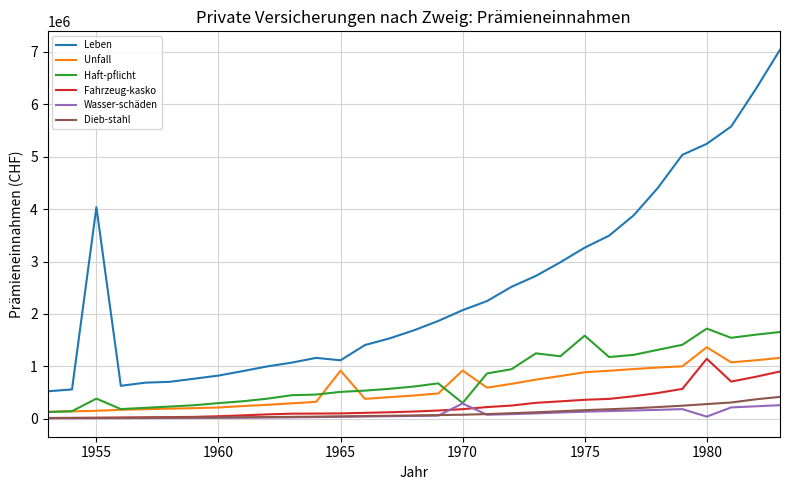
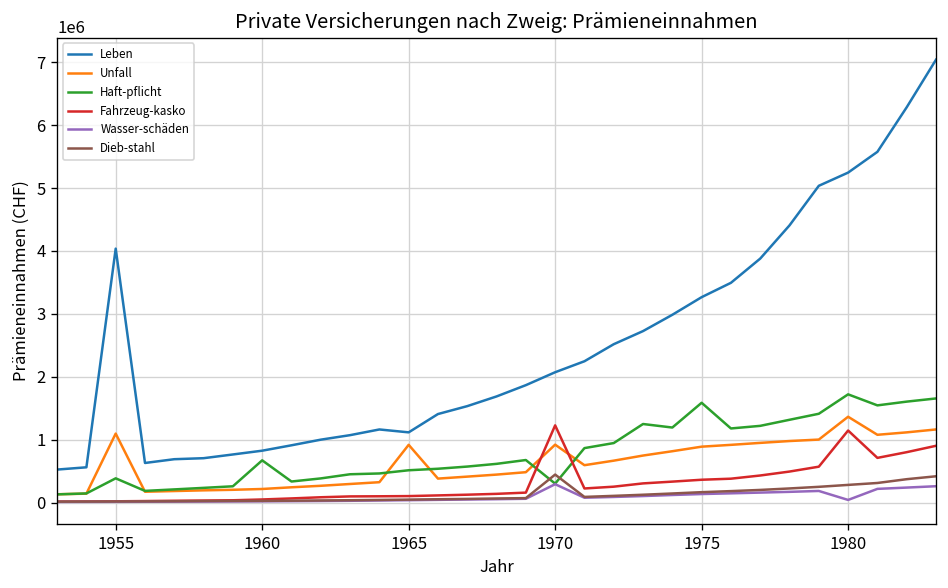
  {
    "Leben": {
      "1955": 4000000,
      "1960": 800000,
      "1965": 1100000,
      "1970": 2100000,
      "1975": 3300000,
      "1980": 5200000
    },
    "Unfall": {
-     "1955": 200000,
+     "1955": 1100000,
      "1960": 200000,
      "1965": 900000,
      "1970": 900000,
      "1975": 900000,
      "1980": 1400000
    },
    "Haft-pflicht": {
      "1955": 400000,
-     "1960": 300000,
+     "1960": 700000,
      "1965": 500000,
      "1975": 1600000,
      "1980": 1700000
    },
    "Fahrzeug-kasko": {
      "1965": 100000,
-     "1970": 200000,
+     "1970": 1200000,
      "1975": 400000,
      "1980": 1100000
    },
    "Wasser-schäden": {
      "1980": 0
    },
    "Dieb-stahl": {
-     "1970": 100000,
+     "1970": 400000,
      "1980": 300000
    }
  }
